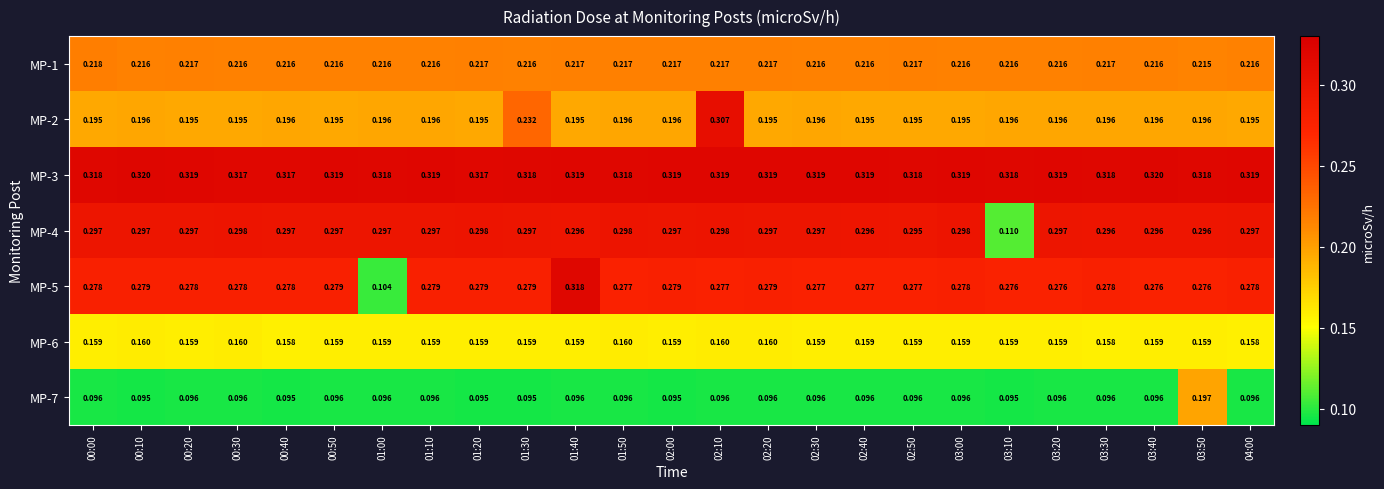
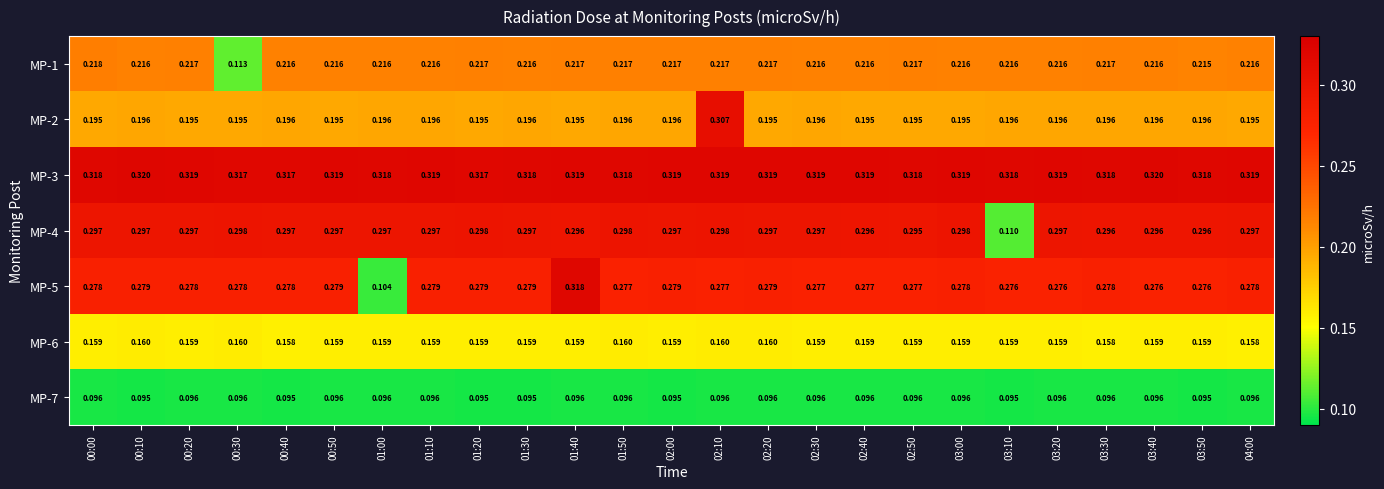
  {
    "MP-1": {
      "00:00": 0.218,
      "00:10": 0.216,
      "00:20": 0.217,
-     "00:30": 0.216,
+     "00:30": 0.113,
      "00:40": 0.216,
      "00:50": 0.216,
      "01:00": 0.216,
      "01:10": 0.216,
      "01:20": 0.217,
      "01:30": 0.216,
      "01:40": 0.217,
      "01:50": 0.217,
      "02:00": 0.217,
      "02:10": 0.217,
      "02:20": 0.217,
      "02:30": 0.216,
      "02:40": 0.216,
      "02:50": 0.217,
      "03:00": 0.216,
      "03:10": 0.216,
      "03:20": 0.216,
      "03:30": 0.217,
      "03:40": 0.216,
      "03:50": 0.215,
      "04:00": 0.216
    },
    "MP-2": {
      "00:00": 0.195,
      "00:10": 0.196,
      "00:20": 0.195,
      "00:30": 0.195,
      "00:40": 0.196,
      "00:50": 0.195,
      "01:00": 0.196,
      "01:10": 0.196,
      "01:20": 0.195,
-     "01:30": 0.232,
+     "01:30": 0.196,
      "01:40": 0.195,
      "01:50": 0.196,
      "02:00": 0.196,
      "02:10": 0.307,
      "02:20": 0.195,
      "02:30": 0.196,
      "02:40": 0.195,
      "02:50": 0.195,
      "03:00": 0.195,
      "03:10": 0.196,
      "03:20": 0.196,
      "03:30": 0.196,
      "03:40": 0.196,
      "03:50": 0.196,
      "04:00": 0.195
    },
    "MP-3": {
      "00:00": 0.318,
      "00:10": 0.320,
      "00:20": 0.319,
      "00:30": 0.317,
      "00:40": 0.317,
      "00:50": 0.319,
      "01:00": 0.318,
      "01:10": 0.319,
      "01:20": 0.317,
      "01:30": 0.318,
      "01:40": 0.319,
      "01:50": 0.318,
      "02:00": 0.319,
      "02:10": 0.319,
      "02:20": 0.319,
      "02:30": 0.319,
      "02:40": 0.319,
      "02:50": 0.318,
      "03:00": 0.319,
      "03:10": 0.318,
      "03:20": 0.319,
      "03:30": 0.318,
      "03:40": 0.320,
      "03:50": 0.318,
      "04:00": 0.319
    },
    "MP-4": {
      "00:00": 0.297,
      "00:10": 0.297,
      "00:20": 0.297,
      "00:30": 0.298,
      "00:40": 0.297,
      "00:50": 0.297,
      "01:00": 0.297,
      "01:10": 0.297,
      "01:20": 0.298,
      "01:30": 0.297,
      "01:40": 0.296,
      "01:50": 0.298,
      "02:00": 0.297,
      "02:10": 0.298,
      "02:20": 0.297,
      "02:30": 0.297,
      "02:40": 0.296,
      "02:50": 0.295,
      "03:00": 0.298,
      "03:10": 0.110,
      "03:20": 0.297,
      "03:30": 0.296,
      "03:40": 0.296,
      "03:50": 0.296,
      "04:00": 0.297
    },
    "MP-5": {
      "00:00": 0.278,
      "00:10": 0.279,
      "00:20": 0.278,
      "00:30": 0.278,
      "00:40": 0.278,
      "00:50": 0.279,
      "01:00": 0.104,
      "01:10": 0.279,
      "01:20": 0.279,
      "01:30": 0.279,
      "01:40": 0.318,
      "01:50": 0.277,
      "02:00": 0.279,
      "02:10": 0.277,
      "02:20": 0.279,
      "02:30": 0.277,
      "02:40": 0.277,
      "02:50": 0.277,
      "03:00": 0.278,
      "03:10": 0.276,
      "03:20": 0.276,
      "03:30": 0.278,
      "03:40": 0.276,
      "03:50": 0.276,
      "04:00": 0.278
    },
    "MP-6": {
      "00:00": 0.159,
      "00:10": 0.160,
      "00:20": 0.159,
      "00:30": 0.160,
      "00:40": 0.158,
      "00:50": 0.159,
      "01:00": 0.159,
      "01:10": 0.159,
      "01:20": 0.159,
      "01:30": 0.159,
      "01:40": 0.159,
      "01:50": 0.160,
      "02:00": 0.159,
      "02:10": 0.160,
      "02:20": 0.160,
      "02:30": 0.159,
      "02:40": 0.159,
      "02:50": 0.159,
      "03:00": 0.159,
      "03:10": 0.159,
      "03:20": 0.159,
      "03:30": 0.158,
      "03:40": 0.159,
      "03:50": 0.159,
      "04:00": 0.158
    },
    "MP-7": {
      "00:00": 0.096,
      "00:10": 0.095,
      "00:20": 0.096,
      "00:30": 0.096,
      "00:40": 0.095,
      "00:50": 0.096,
      "01:00": 0.096,
      "01:10": 0.096,
      "01:20": 0.095,
      "01:30": 0.095,
      "01:40": 0.096,
      "01:50": 0.096,
      "02:00": 0.095,
      "02:10": 0.096,
      "02:20": 0.096,
      "02:30": 0.096,
      "02:40": 0.096,
      "02:50": 0.096,
      "03:00": 0.096,
      "03:10": 0.095,
      "03:20": 0.096,
      "03:30": 0.096,
      "03:40": 0.096,
-     "03:50": 0.197,
+     "03:50": 0.095,
      "04:00": 0.096
    }
  }
